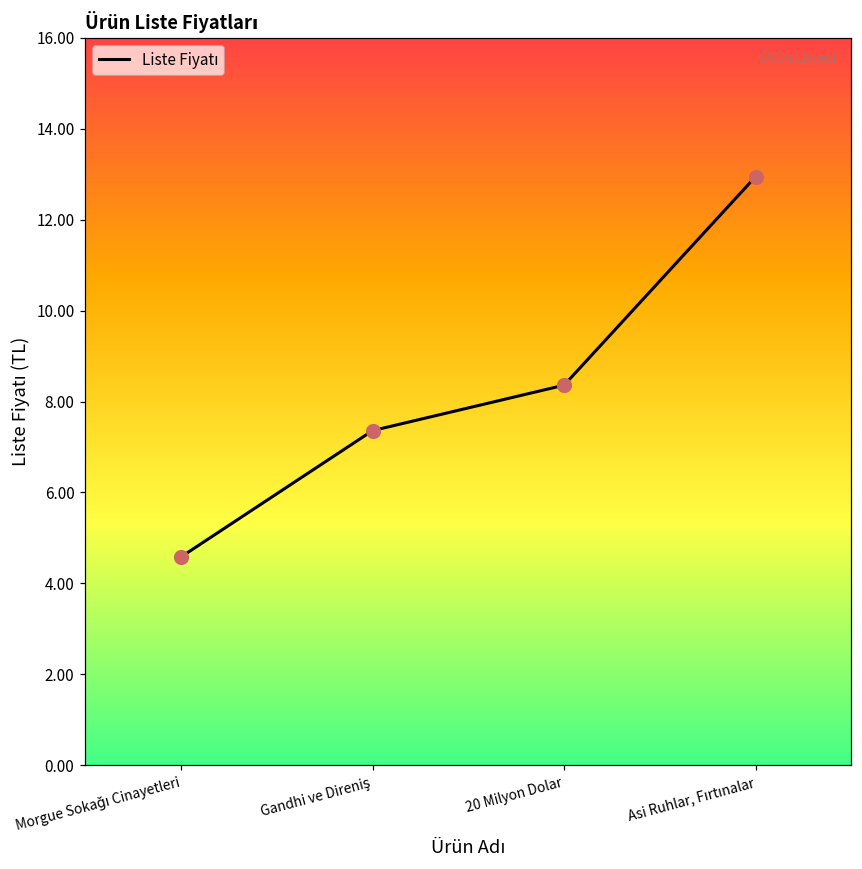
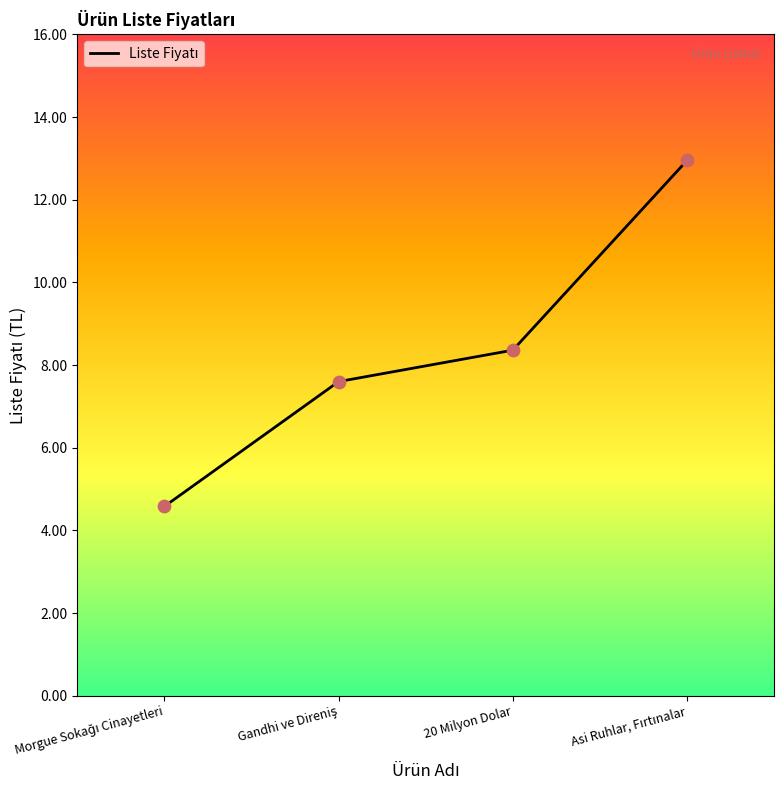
  {
    "Morgue Sokağı Cinayetleri": 4.6,
-   "Gandhi ve Direniş": 7.4,
+   "Gandhi ve Direniş": 7.6,
    "20 Milyon Dolar": 8.4,
    "Asi Ruhlar, Fırtınalar": 13.0
  }
